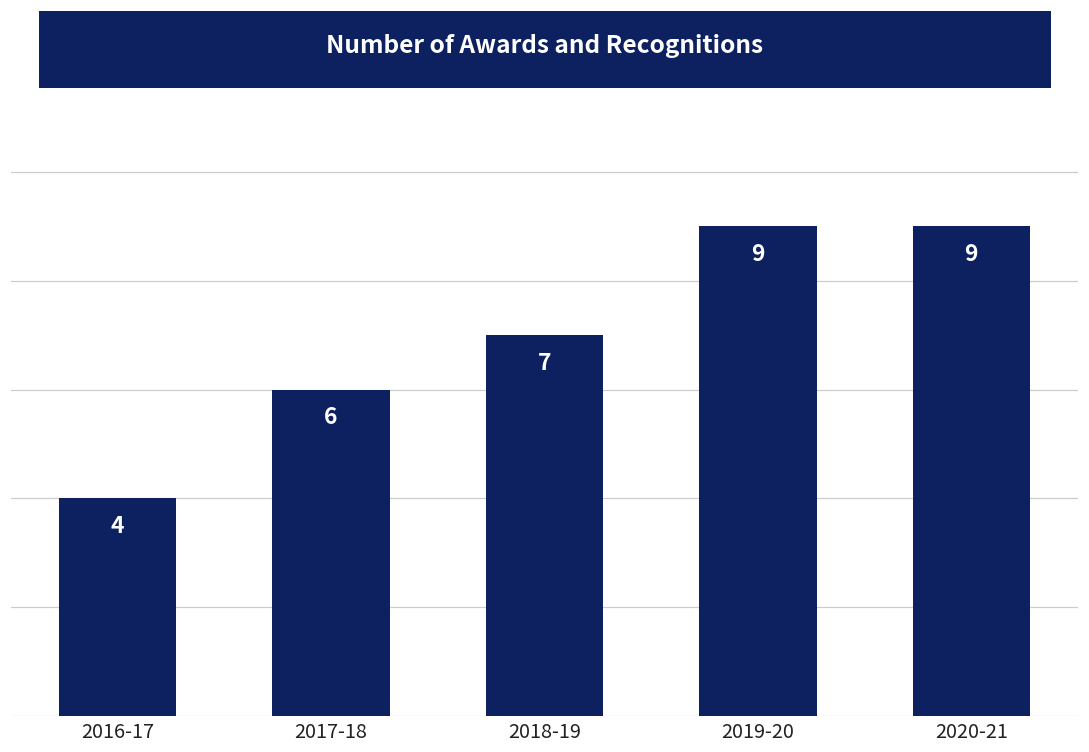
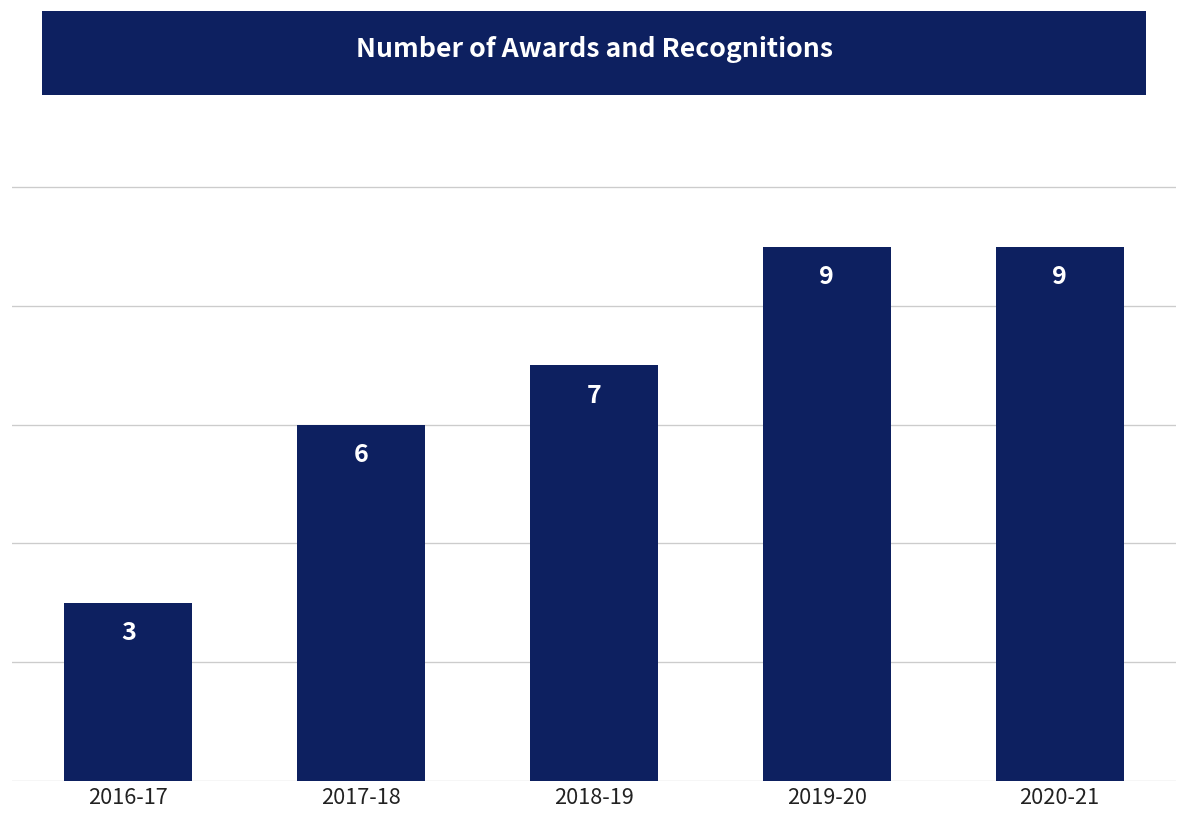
  {
-   "2016-17": 4,
+   "2016-17": 3,
    "2017-18": 6,
    "2018-19": 7,
    "2019-20": 9,
    "2020-21": 9
  }
